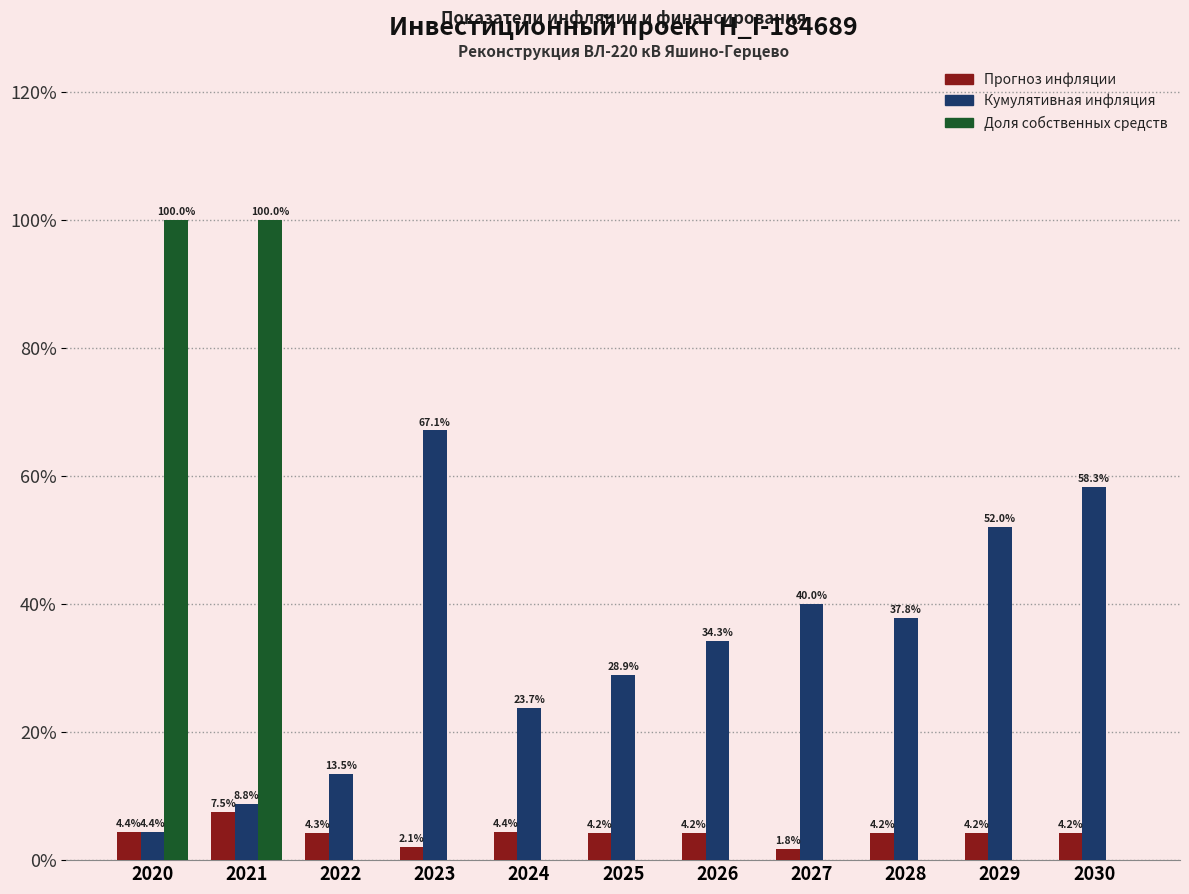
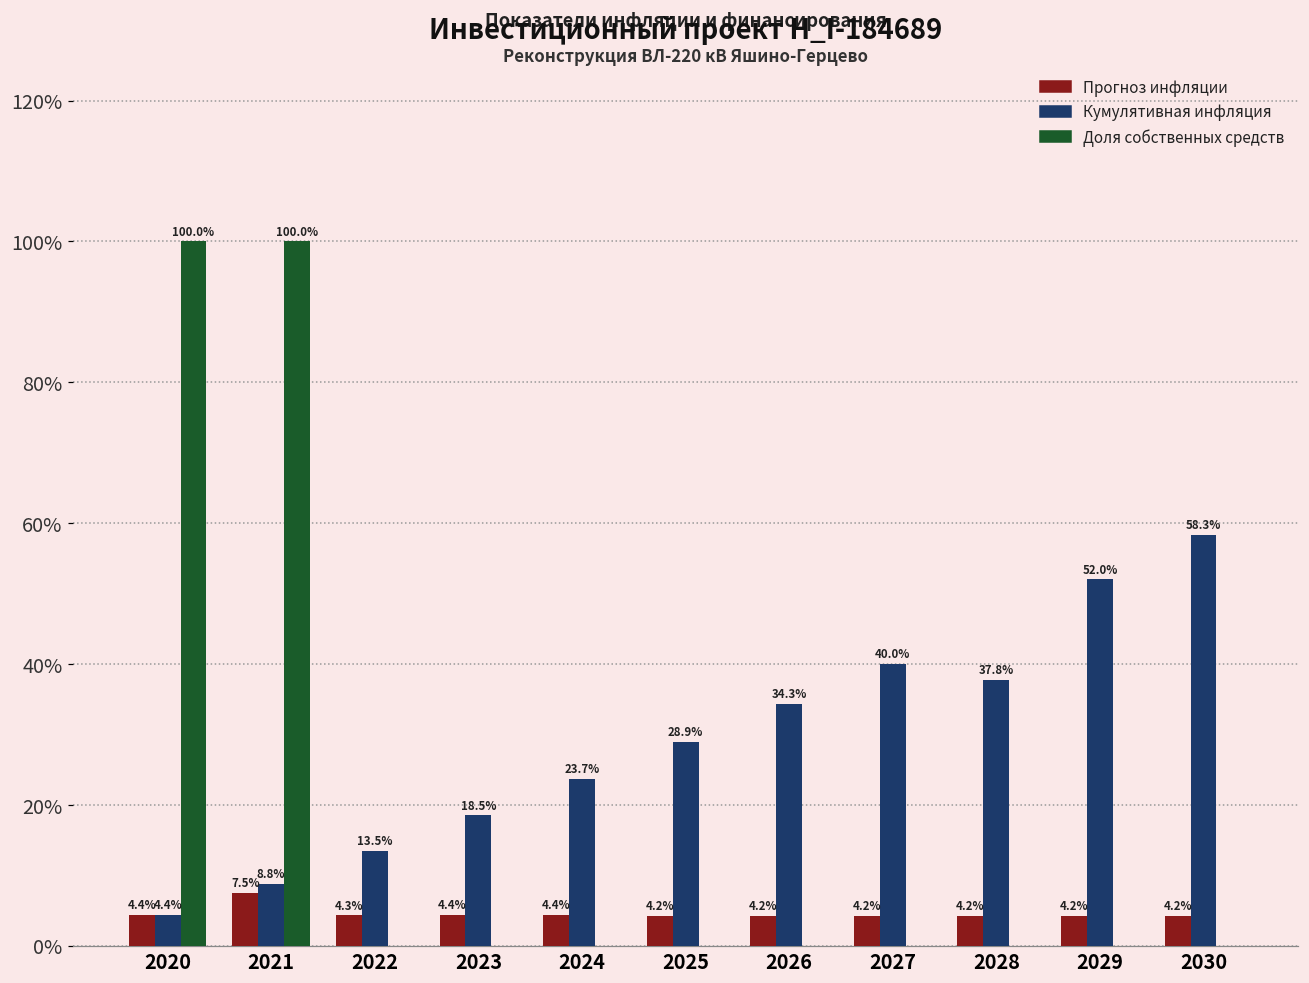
  {
    "Прогноз инфляции": {
      "2020": "4.4%",
      "2021": "7.5%",
      "2022": "4.3%",
-     "2023": "2.1%",
+     "2023": "4.4%",
      "2024": "4.4%",
      "2025": "4.2%",
      "2026": "4.2%",
-     "2027": "1.8%",
+     "2027": "4.2%",
      "2028": "4.2%",
      "2029": "4.2%",
      "2030": "4.2%"
    },
    "Кумулятивная инфляция": {
      "2020": "4.4%",
      "2021": "8.8%",
      "2022": "13.5%",
-     "2023": "67.1%",
+     "2023": "18.5%",
      "2024": "23.7%",
      "2025": "28.9%",
      "2026": "34.3%",
      "2027": "40.0%",
      "2028": "37.8%",
      "2029": "52.0%",
      "2030": "58.3%"
    },
    "Доля собственных средств": {
      "2020": "100.0%",
      "2021": "100.0%"
    }
  }
